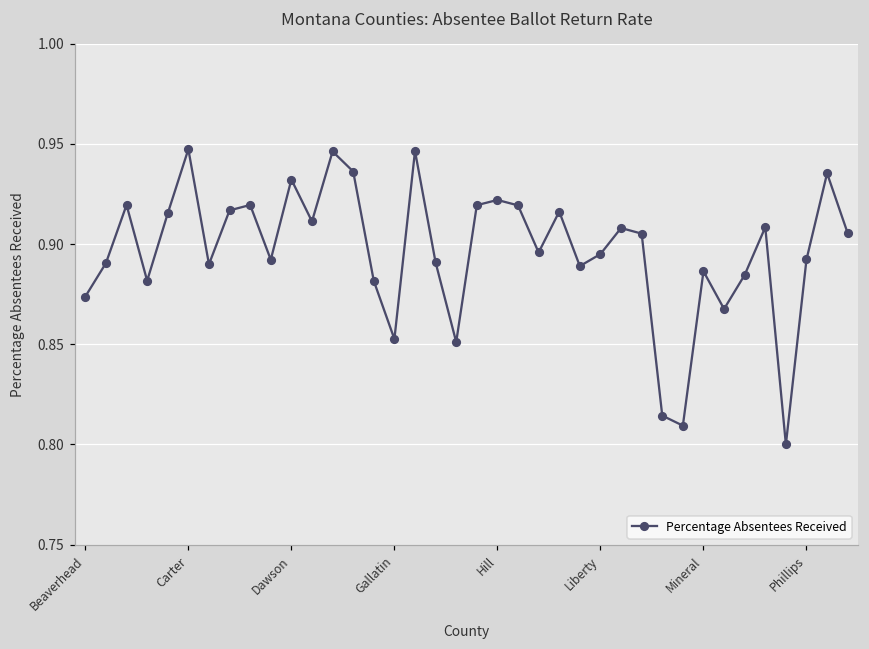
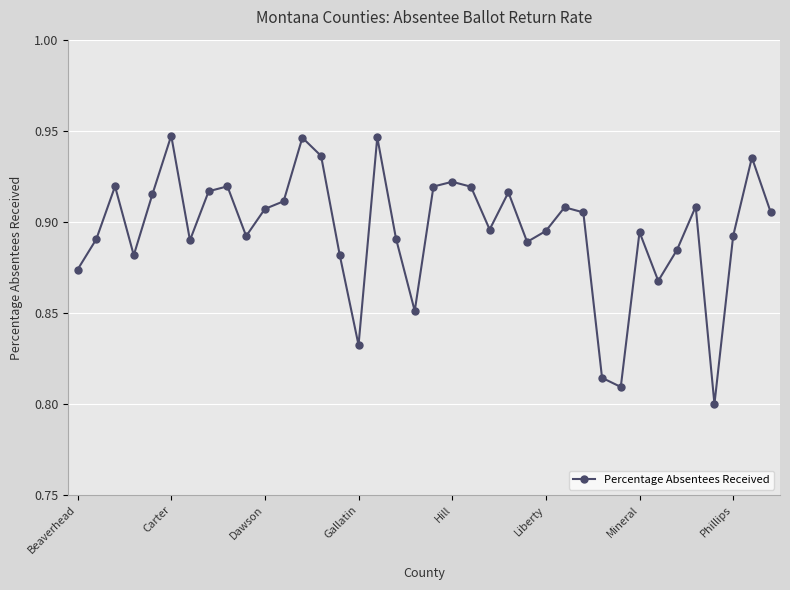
  {
    "Beaverhead": 0.874,
    "Carter": 0.947,
-   "Dawson": 0.932,
-   "Gallatin": 0.853,
+   "Dawson": 0.907,
+   "Gallatin": 0.832,
    "Hill": 0.922,
    "Liberty": 0.895,
-   "Mineral": 0.886,
+   "Mineral": 0.894,
    "Phillips": 0.892
  }
